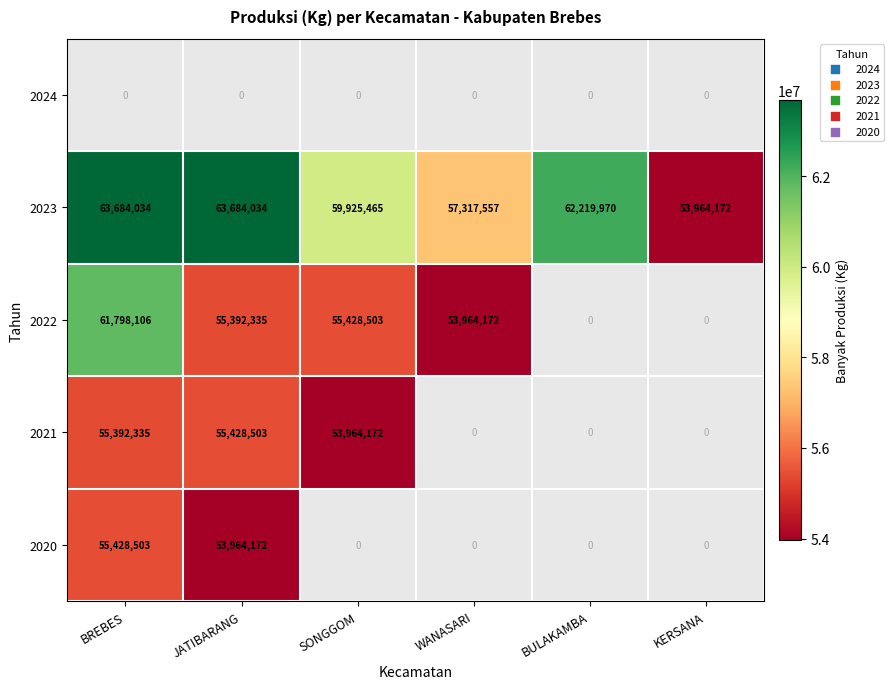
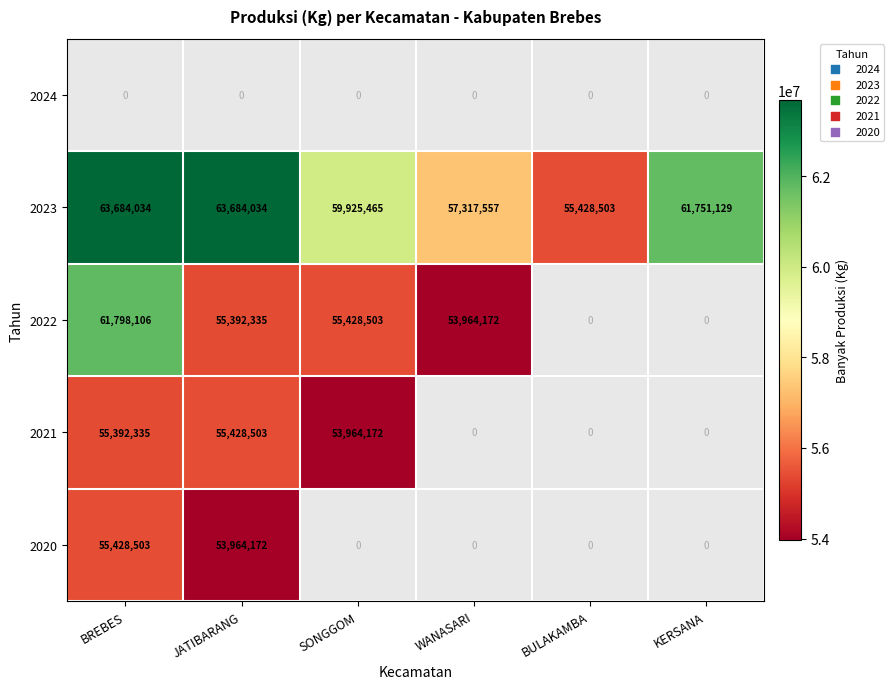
  {
    "2023": {
      "BREBES": "63,684,034",
      "JATIBARANG": "63,684,034",
      "SONGGOM": "59,925,465",
      "WANASARI": "57,317,557",
-     "BULAKAMBA": "62,219,970",
-     "KERSANA": "53,964,172"
+     "BULAKAMBA": "55,428,503",
+     "KERSANA": "61,751,129"
    },
    "2022": {
      "BREBES": "61,798,106",
      "JATIBARANG": "55,392,335",
      "SONGGOM": "55,428,503",
      "WANASARI": "53,964,172"
    },
    "2021": {
      "BREBES": "55,392,335",
      "JATIBARANG": "55,428,503",
      "SONGGOM": "53,964,172"
    },
    "2020": {
      "BREBES": "55,428,503",
      "JATIBARANG": "53,964,172"
    }
  }
